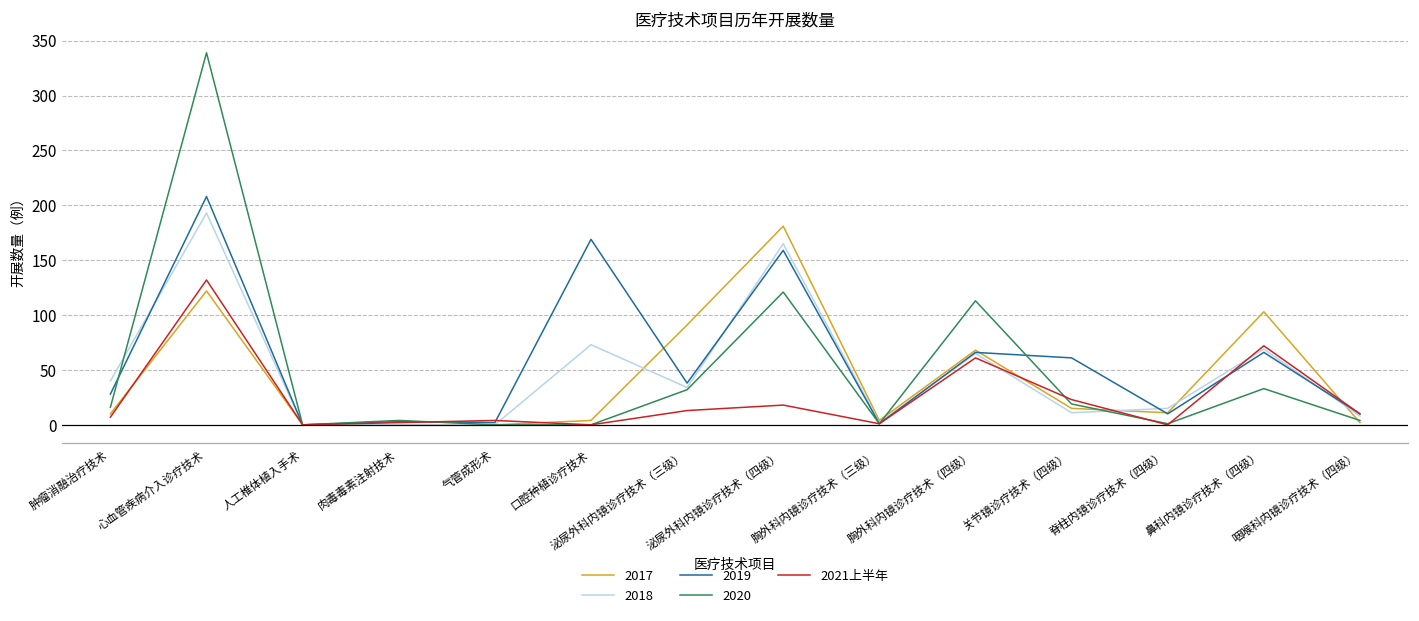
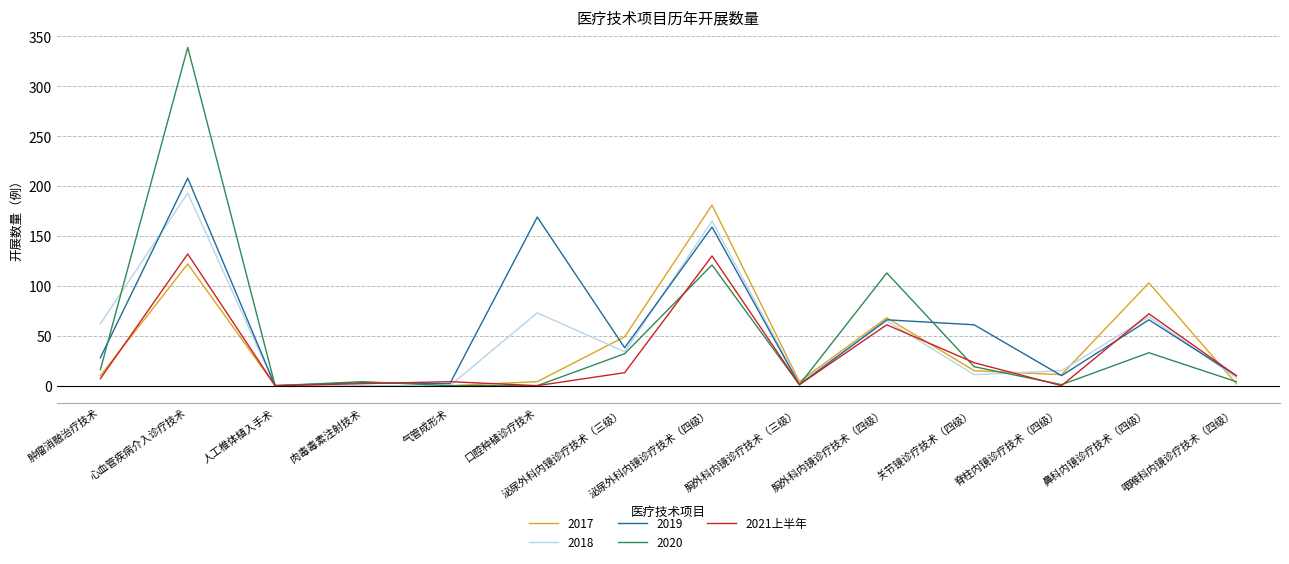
  {
    "2017": {
      "肿瘤消融治疗技术": 10,
      "心血管疾病介入诊疗技术": 120,
      "口腔种植诊疗技术": 0,
-     "泌尿外科内镜诊疗技术（三级）": 90,
+     "泌尿外科内镜诊疗技术（三级）": 50,
      "泌尿外科内镜诊疗技术（四级）": 180,
      "关节镜诊疗技术（四级）": 20,
      "鼻科内镜诊疗技术（四级）": 100
    },
    "2018": {
-     "肿瘤消融治疗技术": 40,
+     "肿瘤消融治疗技术": 60,
      "心血管疾病介入诊疗技术": 190,
      "口腔种植诊疗技术": 70,
      "泌尿外科内镜诊疗技术（四级）": 170,
      "关节镜诊疗技术（四级）": 10,
      "脊柱内镜诊疗技术（四级）": 20,
      "鼻科内镜诊疗技术（四级）": 70
    },
    "2019": {
      "肿瘤消融治疗技术": 30,
      "心血管疾病介入诊疗技术": 210,
      "口腔种植诊疗技术": 170,
      "泌尿外科内镜诊疗技术（三级）": 40,
      "泌尿外科内镜诊疗技术（四级）": 160,
      "关节镜诊疗技术（四级）": 60,
      "鼻科内镜诊疗技术（四级）": 70
    },
    "2020": {
      "肿瘤消融治疗技术": 20,
      "心血管疾病介入诊疗技术": 340,
      "泌尿外科内镜诊疗技术（四级）": 120,
      "胸外科内镜诊疗技术（四级）": 110,
      "关节镜诊疗技术（四级）": 20,
      "鼻科内镜诊疗技术（四级）": 30
    },
    "2021上半年": {
      "肿瘤消融治疗技术": 10,
      "心血管疾病介入诊疗技术": 130,
      "泌尿外科内镜诊疗技术（三级）": 10,
-     "泌尿外科内镜诊疗技术（四级）": 20,
+     "泌尿外科内镜诊疗技术（四级）": 130,
      "胸外科内镜诊疗技术（四级）": 60,
      "关节镜诊疗技术（四级）": 20,
      "鼻科内镜诊疗技术（四级）": 70
    }
  }
